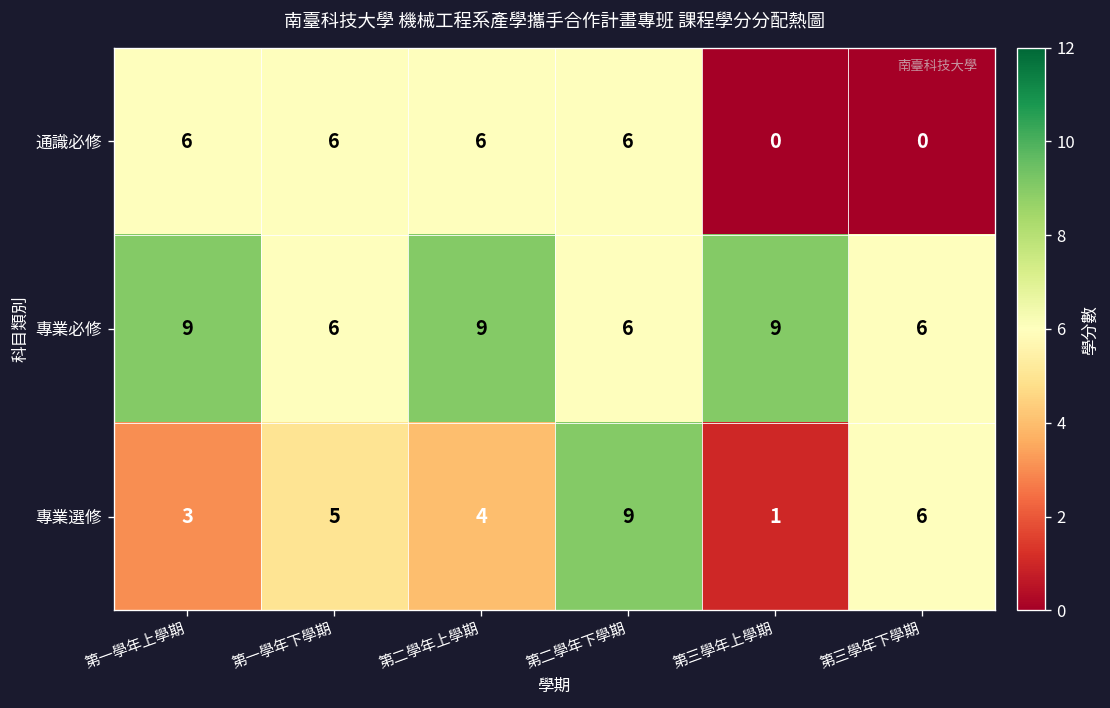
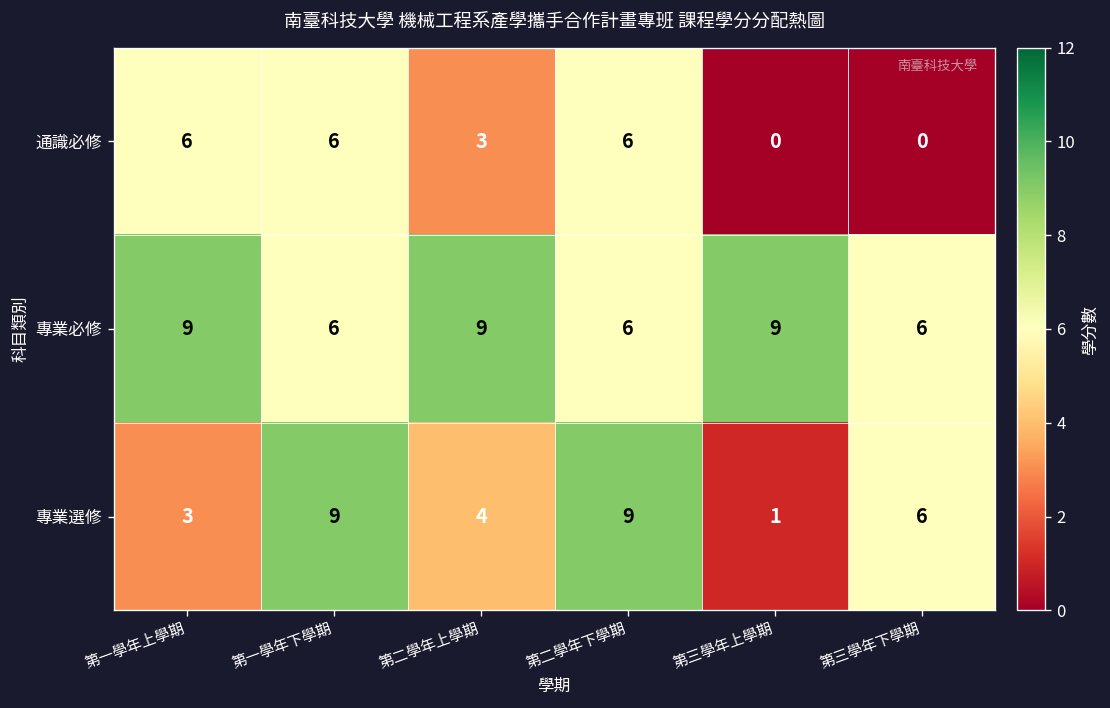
  {
    "通識必修": {
      "第一學年上學期": 6,
      "第一學年下學期": 6,
-     "第二學年上學期": 6,
+     "第二學年上學期": 3,
      "第二學年下學期": 6,
      "第三學年上學期": 0
    },
    "專業必修": {
      "第一學年上學期": 9,
      "第一學年下學期": 6,
      "第二學年上學期": 9,
      "第二學年下學期": 6,
      "第三學年上學期": 9,
      "第三學年下學期": 6
    },
    "專業選修": {
      "第一學年上學期": 3,
-     "第一學年下學期": 5,
+     "第一學年下學期": 9,
      "第二學年上學期": 4,
      "第二學年下學期": 9,
      "第三學年上學期": 1,
      "第三學年下學期": 6
    }
  }
